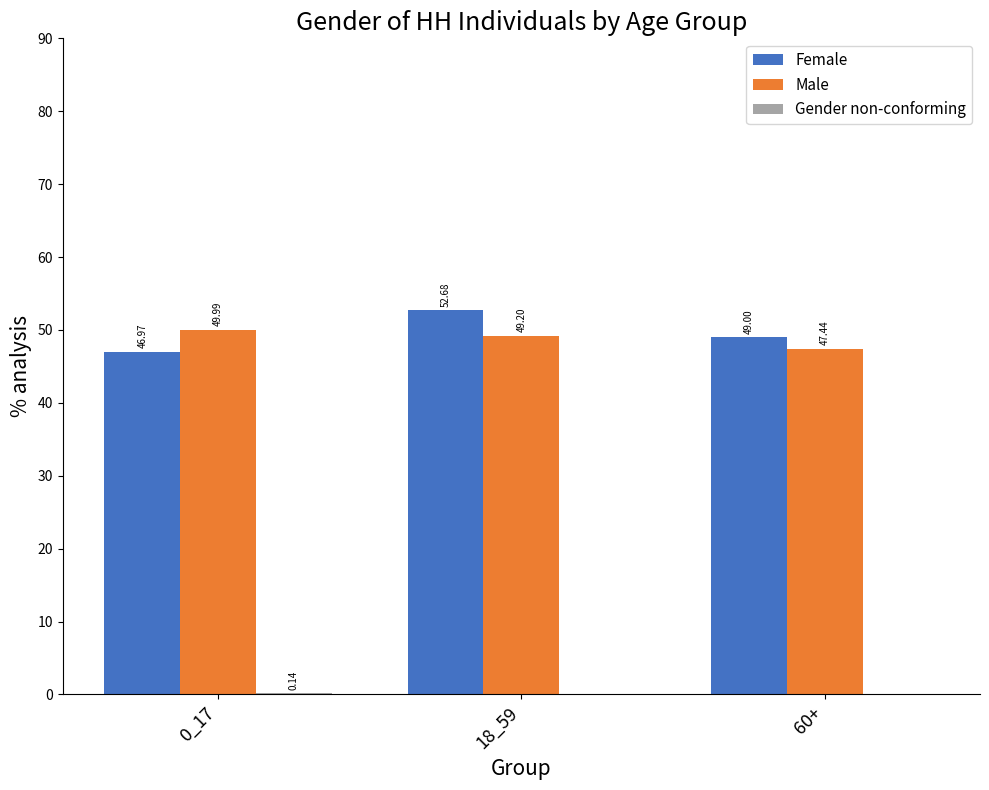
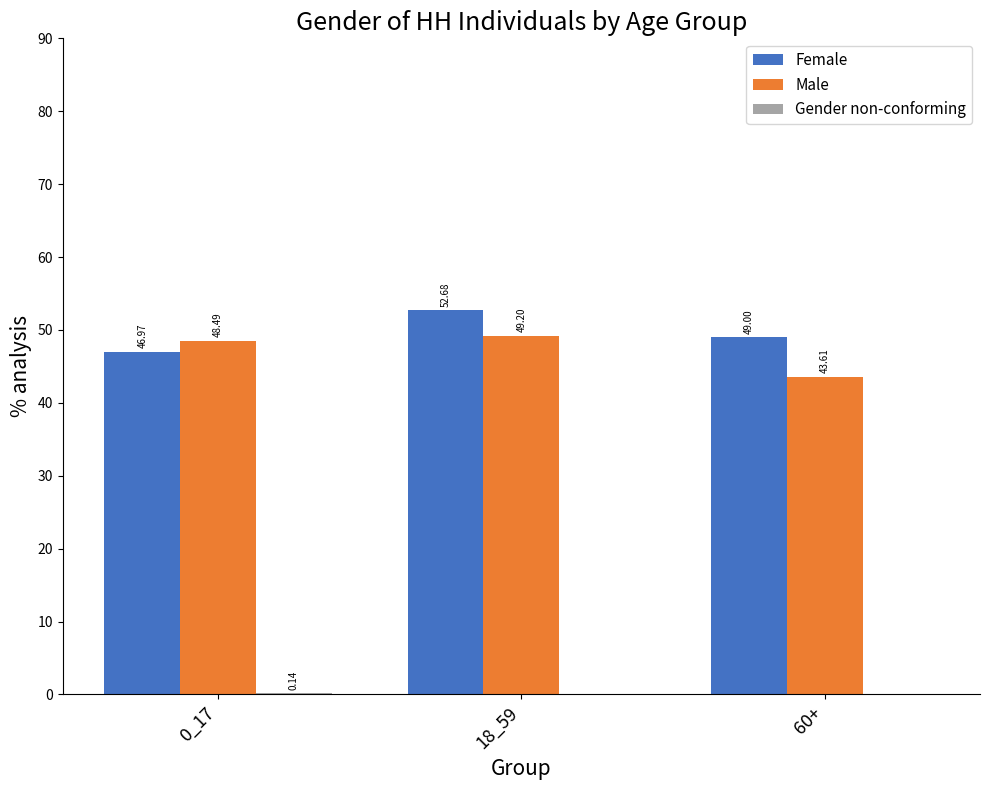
  {
    "Female": {
      "0_17": 46.97,
      "18_59": 52.68,
      "60+": 49.00
    },
    "Male": {
-     "0_17": 49.99,
+     "0_17": 48.49,
      "18_59": 49.20,
-     "60+": 47.44
+     "60+": 43.61
    },
    "Gender non-conforming": {
      "0_17": 0.14
    }
  }
